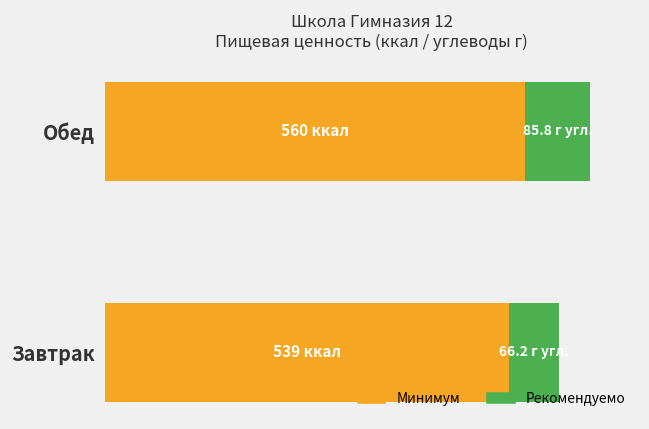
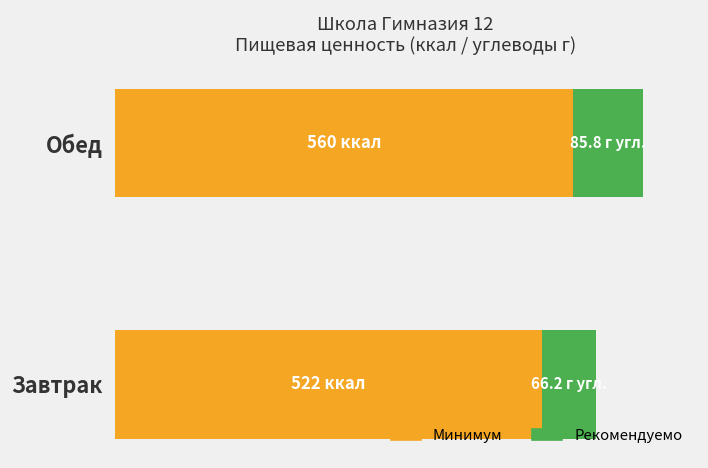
  {
    "Минимум": {
      "Обед": 560,
-     "Завтрак": 539
+     "Завтрак": 522
    },
    "Рекомендуемо": {
      "Обед": 85.8,
      "Завтрак": 66.2
    }
  }
